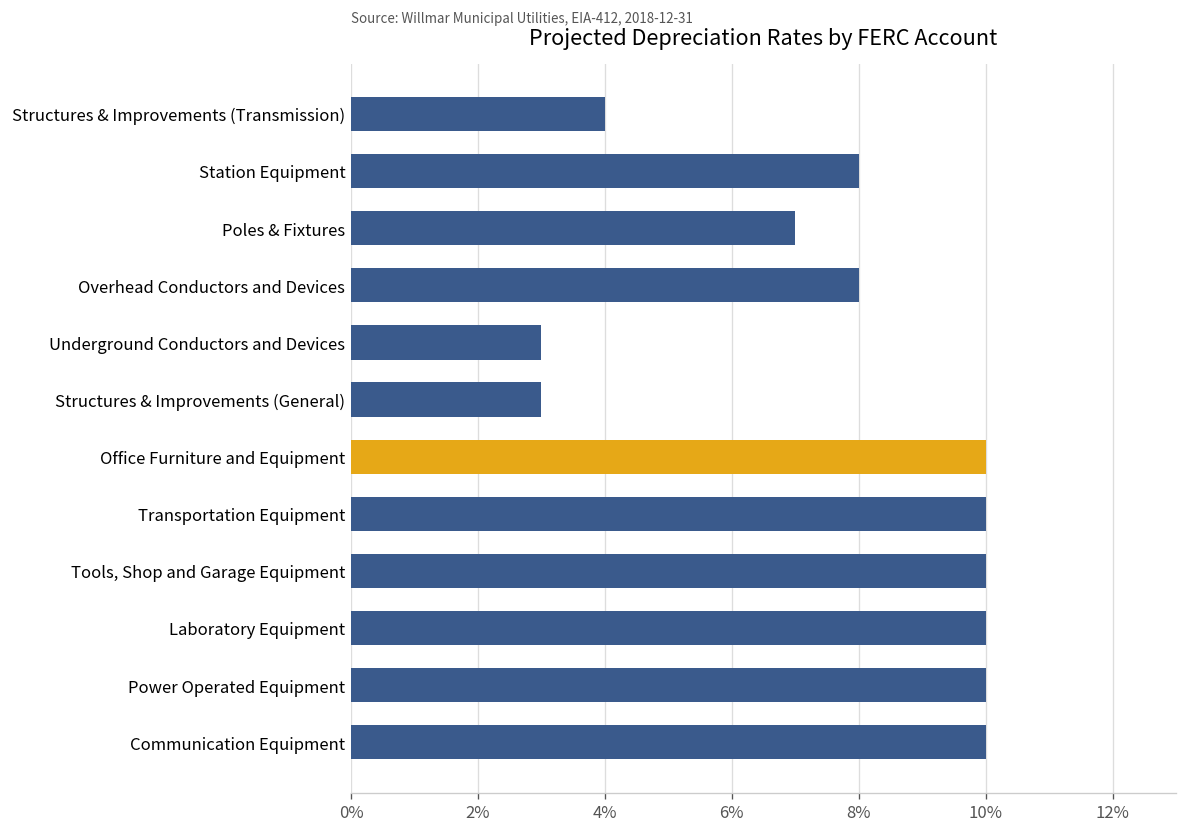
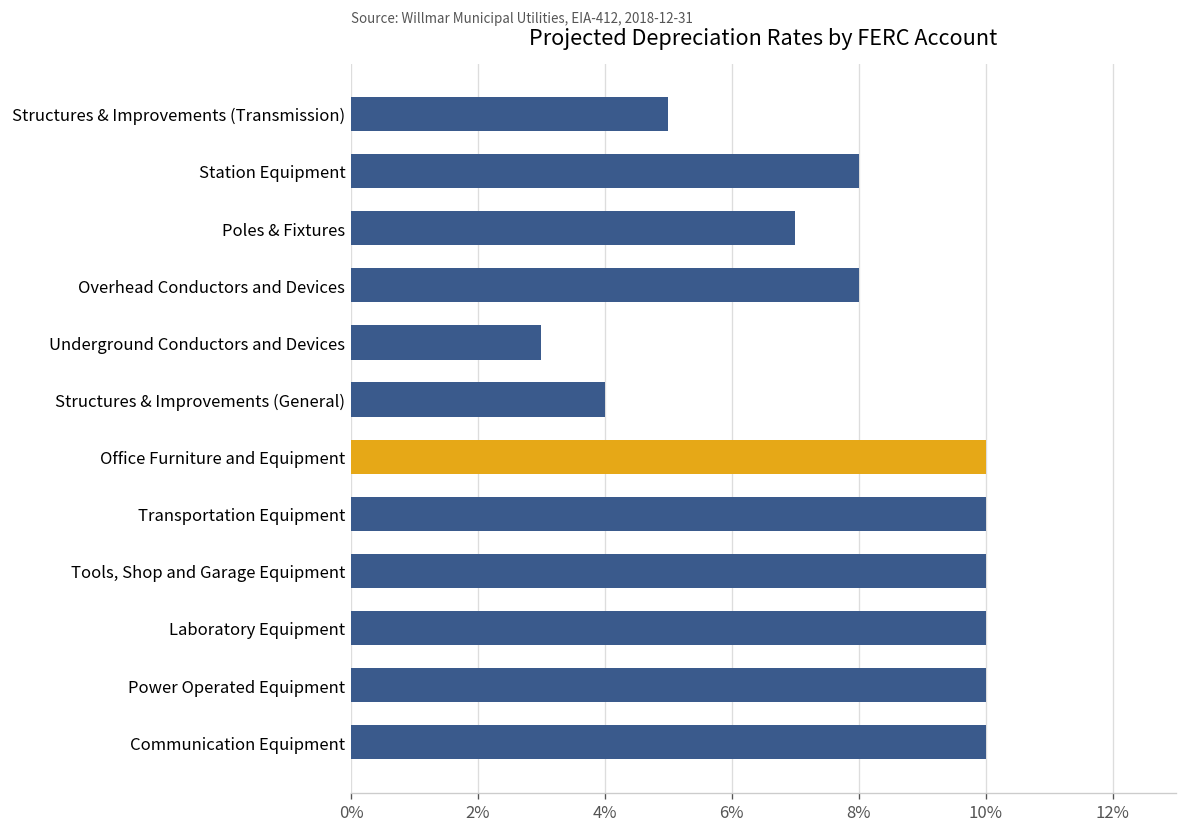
  {
-   "Structures & Improvements (Transmission)": "4.0%",
+   "Structures & Improvements (Transmission)": "5.0%",
    "Station Equipment": "8.0%",
    "Poles & Fixtures": "7.0%",
    "Overhead Conductors and Devices": "8.0%",
    "Underground Conductors and Devices": "3.0%",
-   "Structures & Improvements (General)": "3.0%",
+   "Structures & Improvements (General)": "4.0%",
    "Office Furniture and Equipment": "10.0%",
    "Transportation Equipment": "10.0%",
    "Tools, Shop and Garage Equipment": "10.0%",
    "Laboratory Equipment": "10.0%",
    "Power Operated Equipment": "10.0%",
    "Communication Equipment": "10.0%"
  }
